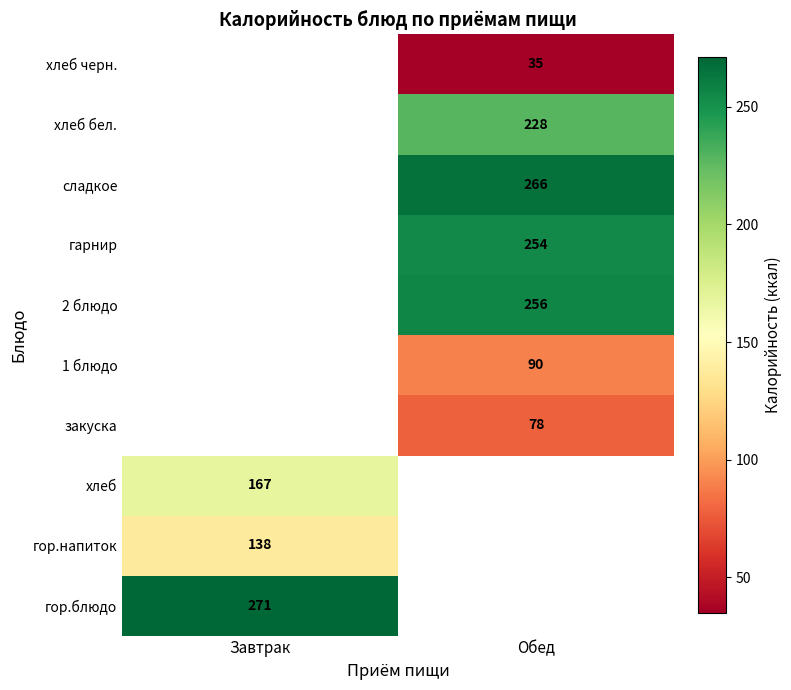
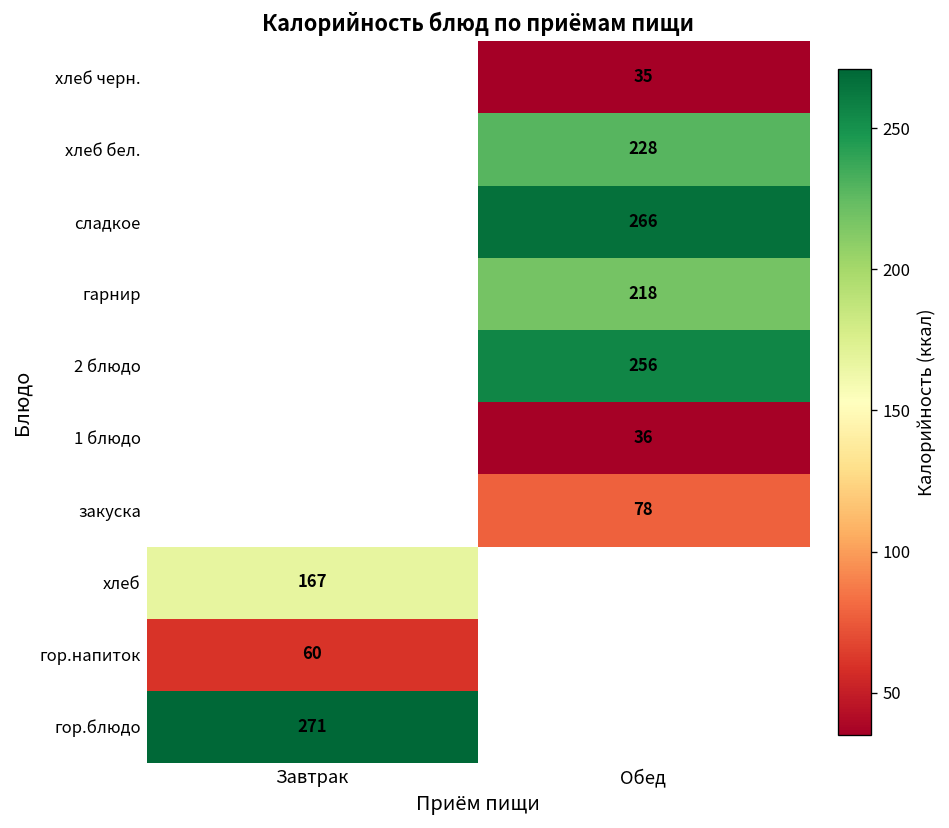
  {
    "хлеб черн.": {
      "Обед": 35
    },
    "хлеб бел.": {
      "Обед": 228
    },
    "сладкое": {
      "Обед": 266
    },
    "гарнир": {
-     "Обед": 254
+     "Обед": 218
    },
    "2 блюдо": {
      "Обед": 256
    },
    "1 блюдо": {
-     "Обед": 90
+     "Обед": 36
    },
    "закуска": {
      "Обед": 78
    },
    "хлеб": {
      "Завтрак": 167
    },
    "гор.напиток": {
-     "Завтрак": 138
+     "Завтрак": 60
    },
    "гор.блюдо": {
      "Завтрак": 271
    }
  }
